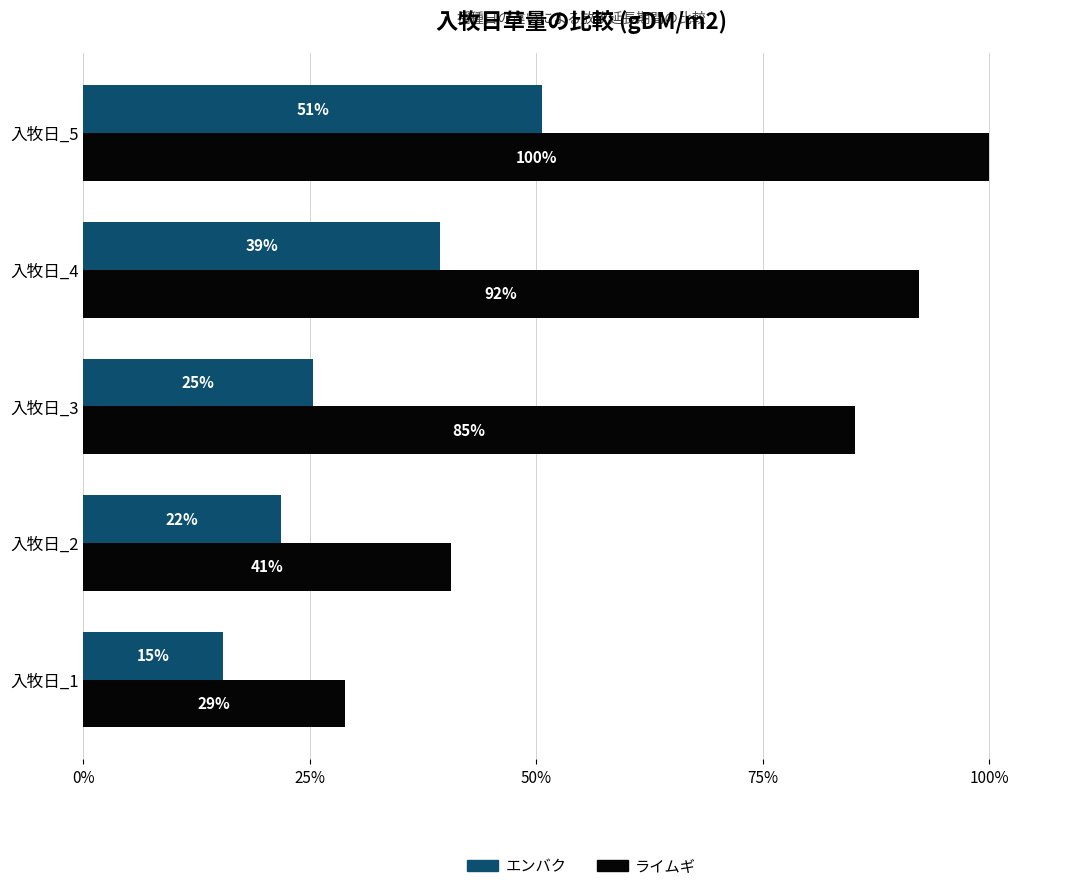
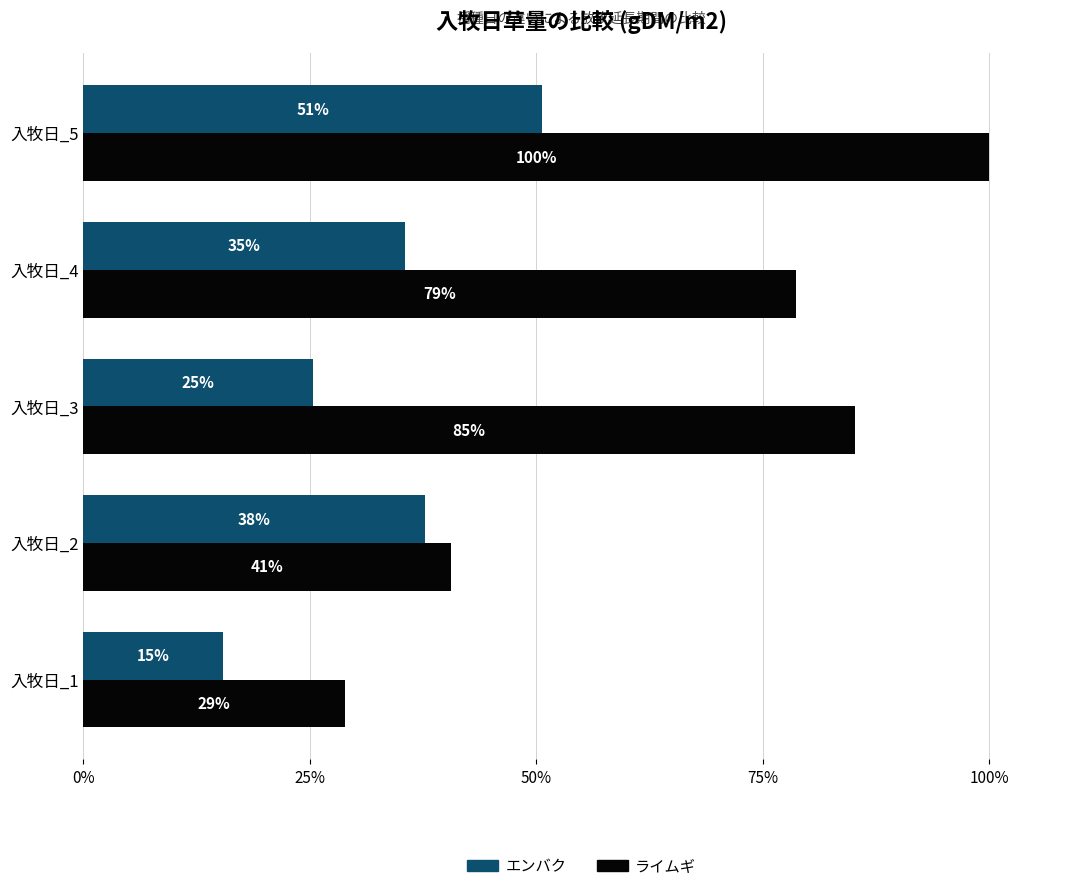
  {
    "エンバク": {
      "入牧日_5": "51%",
-     "入牧日_4": "39%",
+     "入牧日_4": "35%",
      "入牧日_3": "25%",
-     "入牧日_2": "22%",
+     "入牧日_2": "38%",
      "入牧日_1": "15%"
    },
    "ライムギ": {
      "入牧日_5": "100%",
-     "入牧日_4": "92%",
+     "入牧日_4": "79%",
      "入牧日_3": "85%",
      "入牧日_2": "41%",
      "入牧日_1": "29%"
    }
  }
